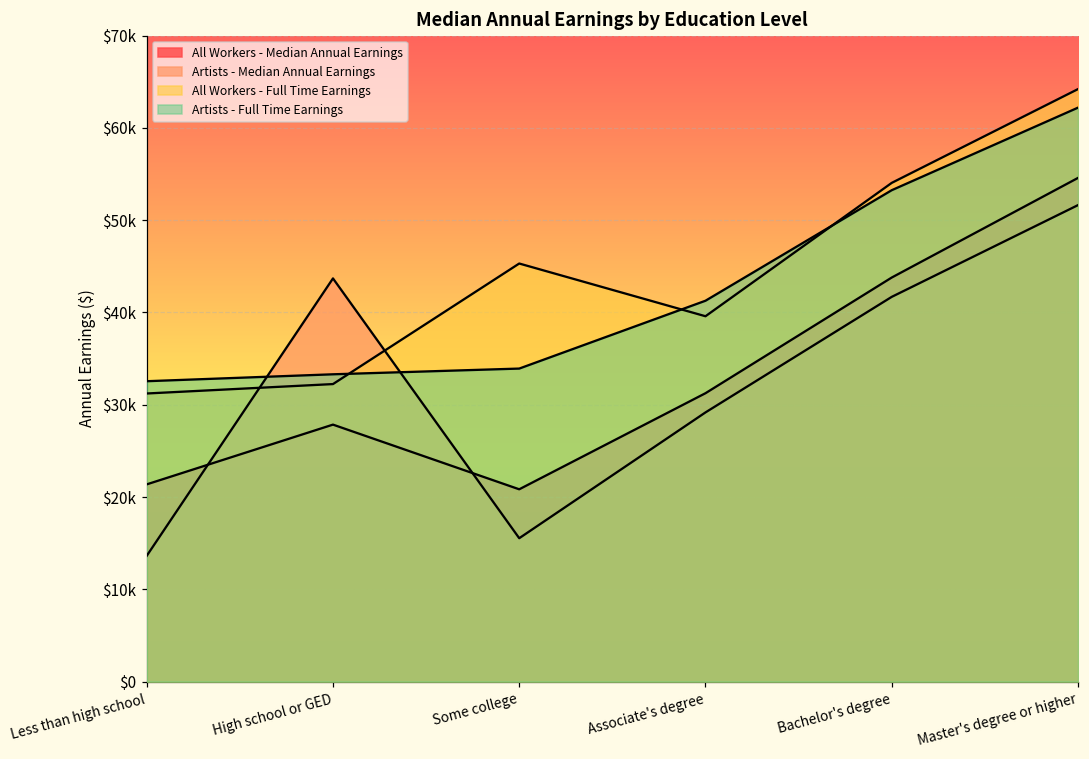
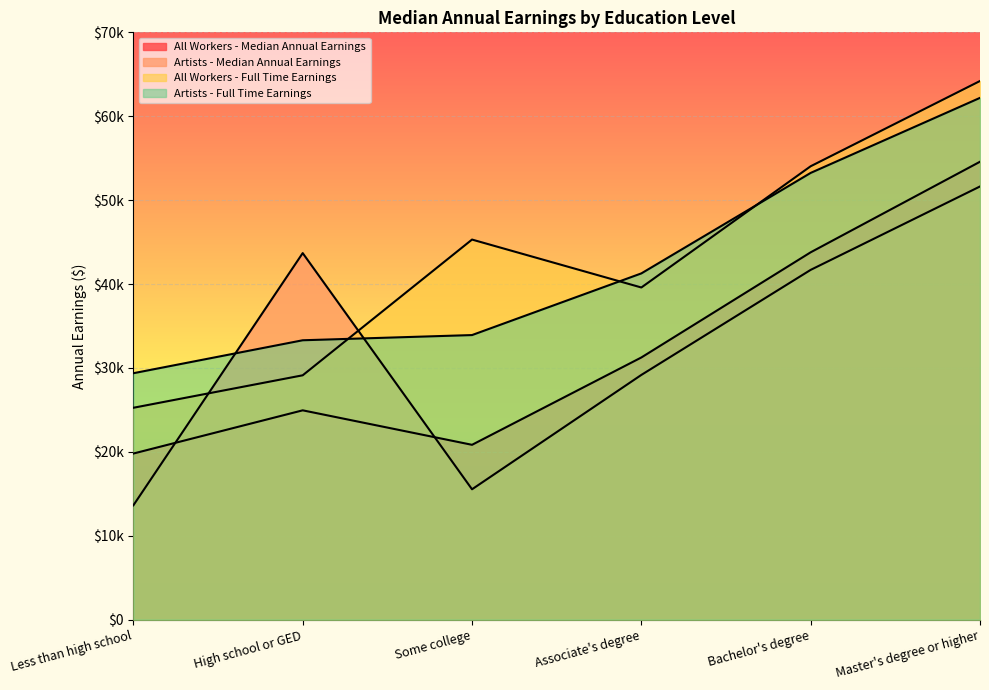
  {
    "All Workers - Median Annual Earnings": {
-     "Less than high school": "$21000",
-     "High school or GED": "$28000",
+     "Less than high school": "$20000",
+     "High school or GED": "$25000",
      "Some college": "$21000",
      "Associate's degree": "$31000",
      "Bachelor's degree": "$44000",
      "Master's degree or higher": "$55000"
    },
    "Artists - Median Annual Earnings": {
      "Less than high school": "$14000",
      "High school or GED": "$44000",
      "Some college": "$16000",
      "Associate's degree": "$29000",
      "Bachelor's degree": "$42000",
      "Master's degree or higher": "$52000"
    },
    "All Workers - Full Time Earnings": {
-     "Less than high school": "$31000",
-     "High school or GED": "$32000",
+     "Less than high school": "$25000",
+     "High school or GED": "$29000",
      "Some college": "$45000",
      "Associate's degree": "$40000",
      "Bachelor's degree": "$54000",
      "Master's degree or higher": "$64000"
    },
    "Artists - Full Time Earnings": {
-     "Less than high school": "$33000",
+     "Less than high school": "$29000",
      "High school or GED": "$33000",
      "Some college": "$34000",
      "Associate's degree": "$41000",
      "Bachelor's degree": "$53000",
      "Master's degree or higher": "$62000"
    }
  }
